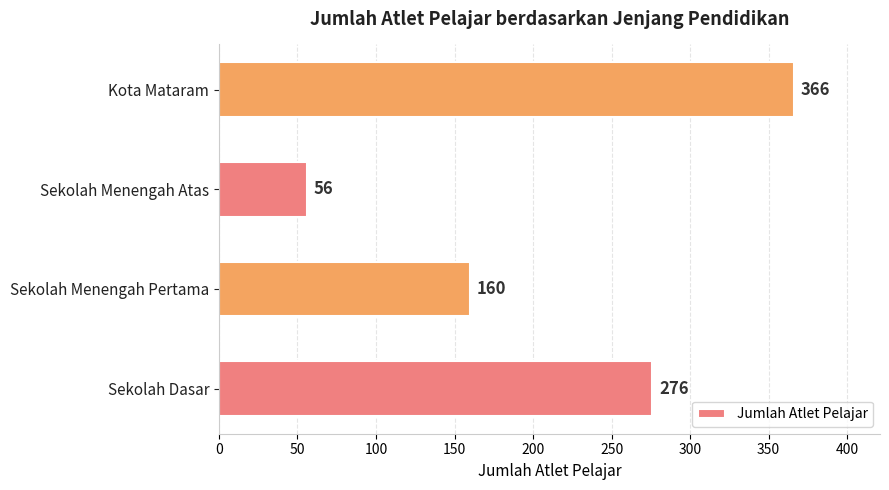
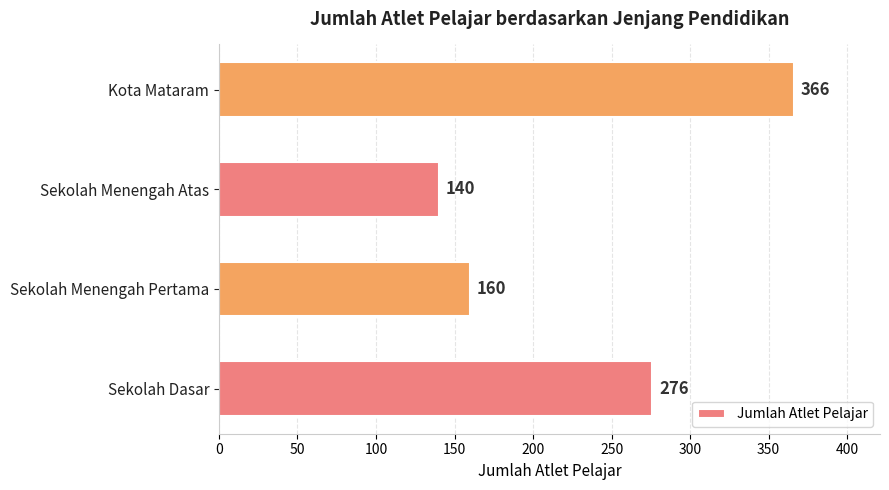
  {
    "Kota Mataram": 366,
-   "Sekolah Menengah Atas": 56,
+   "Sekolah Menengah Atas": 140,
    "Sekolah Menengah Pertama": 160,
    "Sekolah Dasar": 276
  }
